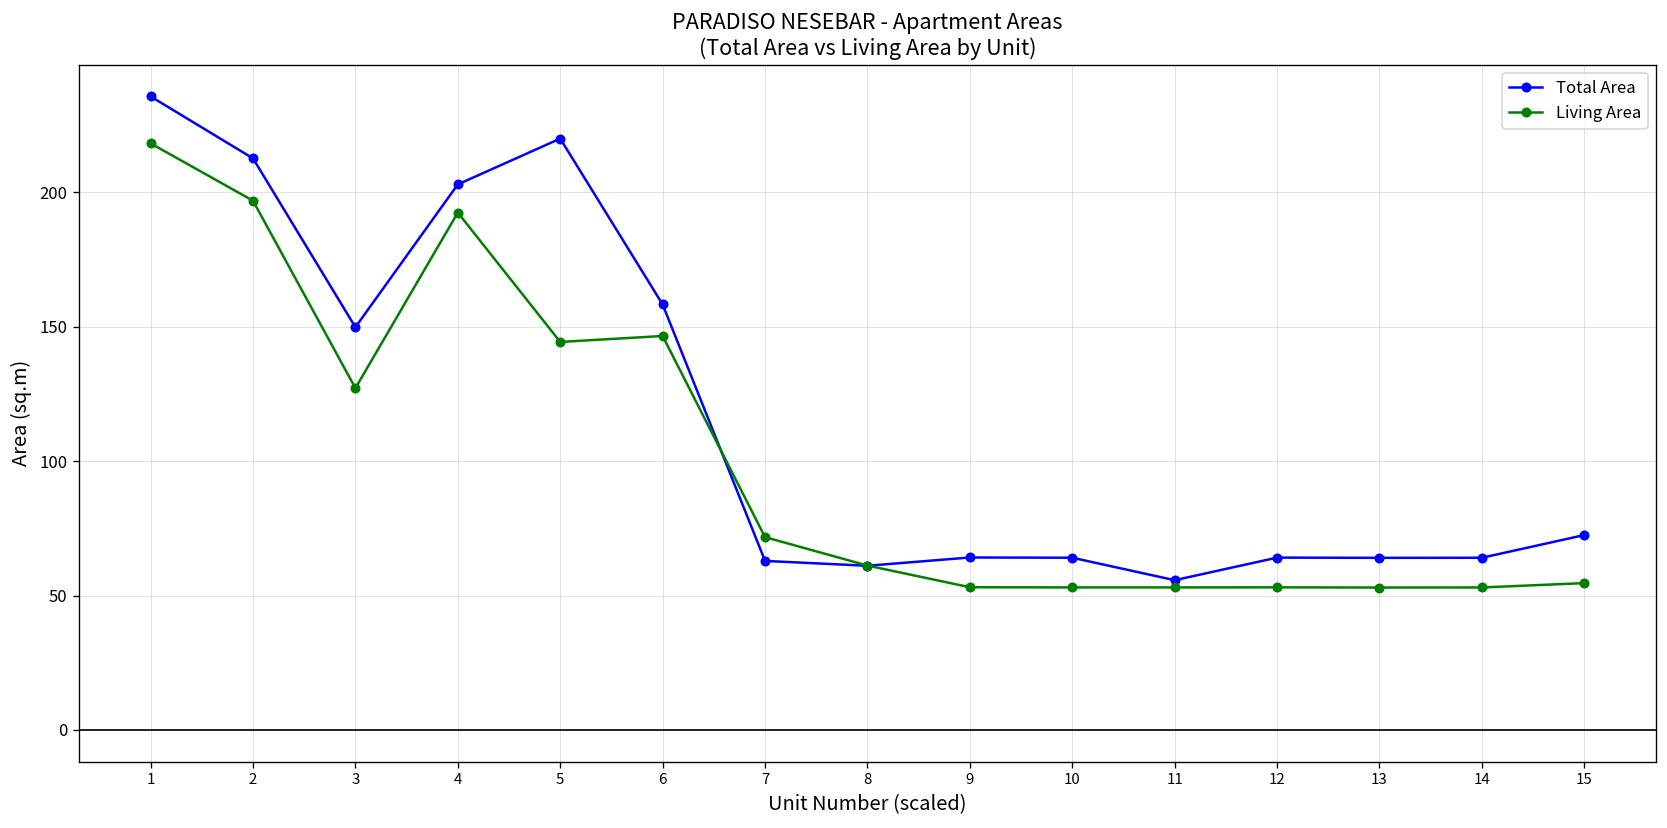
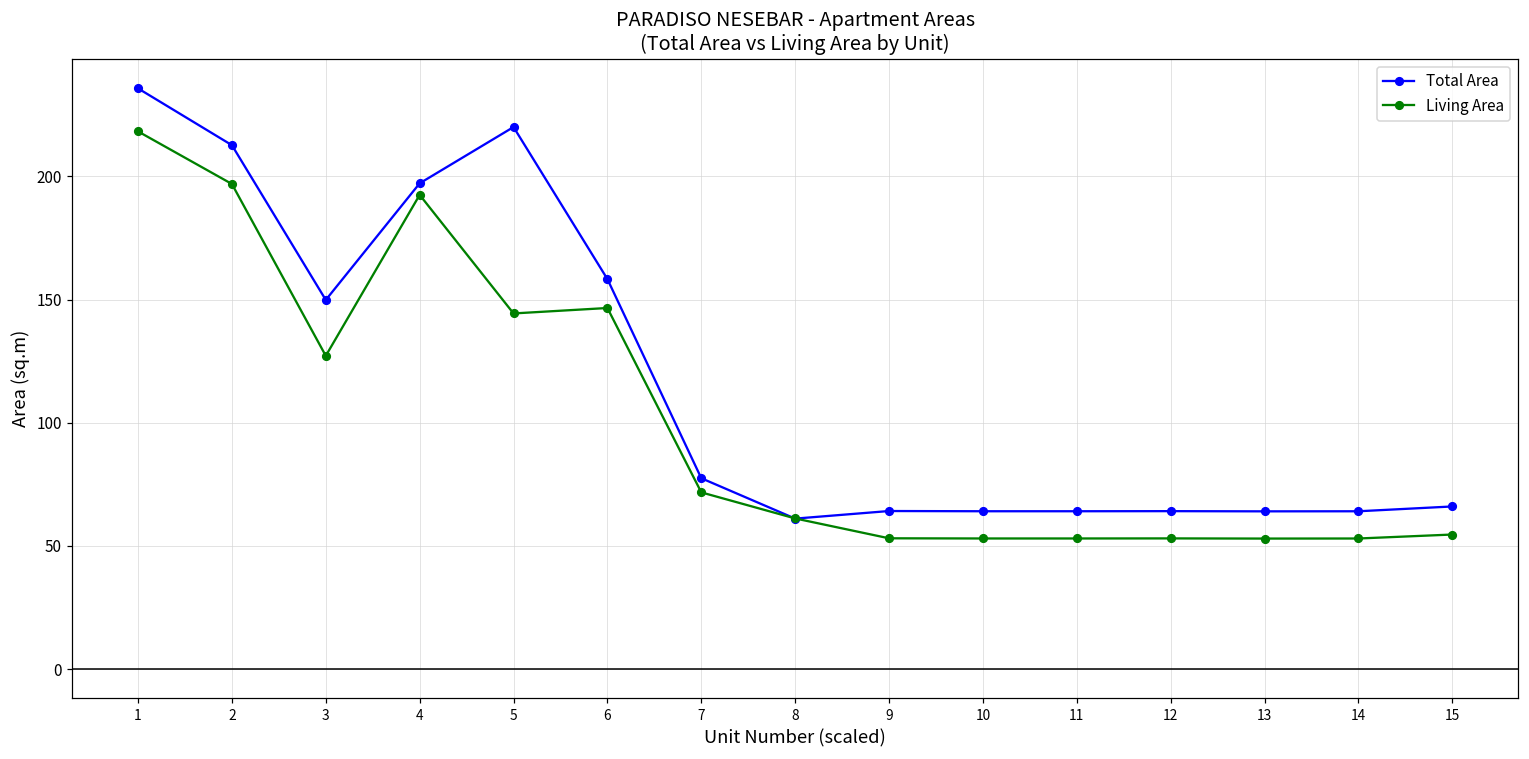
  {
    "Total Area": {
      "1": 236,
      "2": 213,
      "3": 150,
-     "4": 203,
+     "4": 197,
      "5": 220,
      "6": 158,
-     "7": 63,
+     "7": 77,
      "9": 64,
      "10": 64,
-     "11": 56,
+     "11": 64,
      "12": 64,
      "13": 64,
      "14": 64,
-     "15": 73
+     "15": 66
    },
    "Living Area": {
      "1": 218,
      "2": 197,
      "3": 127,
      "4": 192,
      "5": 144,
      "6": 147,
      "7": 72,
      "9": 53,
      "10": 53,
      "11": 53,
      "12": 53,
      "13": 53,
      "14": 53,
      "15": 55
    }
  }
